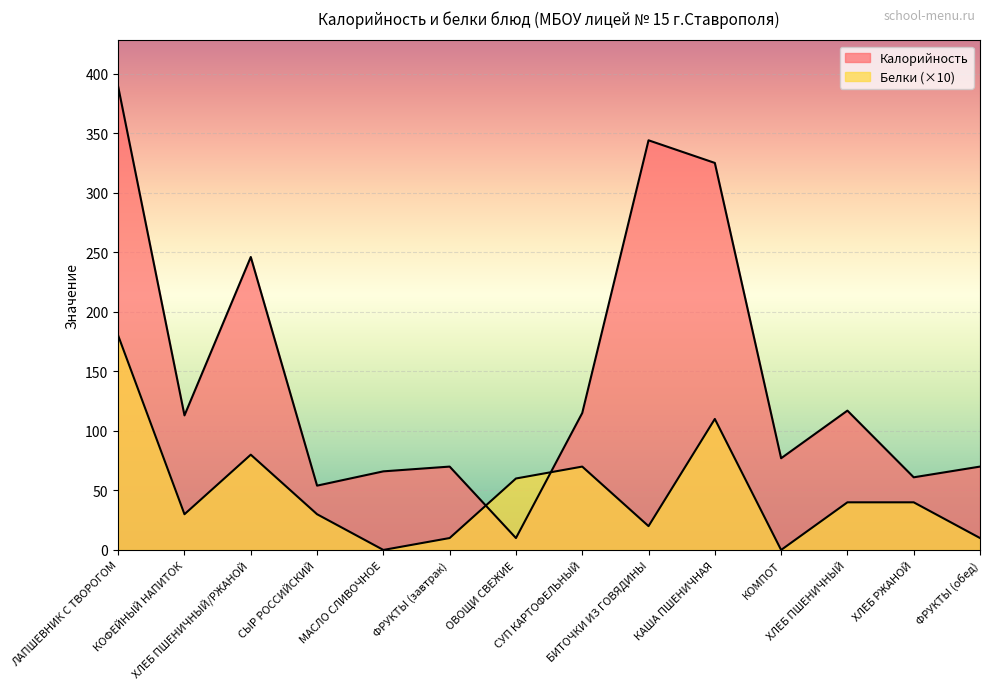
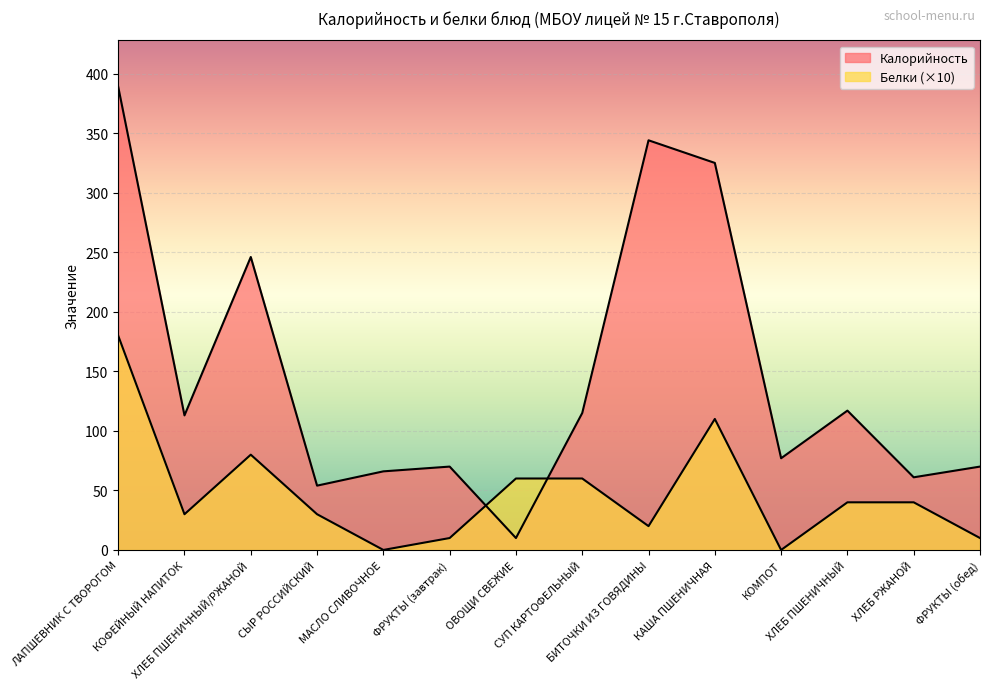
  {
    "Калорийность": {
      "ЛАПШЕВНИК С ТВОРОГОМ": 389,
      "КОФЕЙНЫЙ НАПИТОК": 113,
      "ХЛЕБ ПШЕНИЧНЫЙ/РЖАНОЙ": 246,
      "СЫР РОССИЙСКИЙ": 54,
      "МАСЛО СЛИВОЧНОЕ": 66,
      "ФРУКТЫ (завтрак)": 70,
      "ОВОЩИ СВЕЖИЕ": 10,
      "СУП КАРТОФЕЛЬНЫЙ": 115,
      "БИТОЧКИ ИЗ ГОВЯДИНЫ": 344,
      "КАША ПШЕНИЧНАЯ": 325,
      "КОМПОТ": 77,
      "ХЛЕБ ПШЕНИЧНЫЙ": 117,
      "ХЛЕБ РЖАНОЙ": 61,
      "ФРУКТЫ (обед)": 70
    },
    "Белки (×10)": {
      "ЛАПШЕВНИК С ТВОРОГОМ": 180,
      "КОФЕЙНЫЙ НАПИТОК": 30,
      "ХЛЕБ ПШЕНИЧНЫЙ/РЖАНОЙ": 80,
      "СЫР РОССИЙСКИЙ": 30,
      "МАСЛО СЛИВОЧНОЕ": 0,
      "ФРУКТЫ (завтрак)": 10,
      "ОВОЩИ СВЕЖИЕ": 60,
-     "СУП КАРТОФЕЛЬНЫЙ": 70,
+     "СУП КАРТОФЕЛЬНЫЙ": 60,
      "БИТОЧКИ ИЗ ГОВЯДИНЫ": 20,
      "КАША ПШЕНИЧНАЯ": 110,
      "КОМПОТ": 0,
      "ХЛЕБ ПШЕНИЧНЫЙ": 40,
      "ХЛЕБ РЖАНОЙ": 40,
      "ФРУКТЫ (обед)": 10
    }
  }
